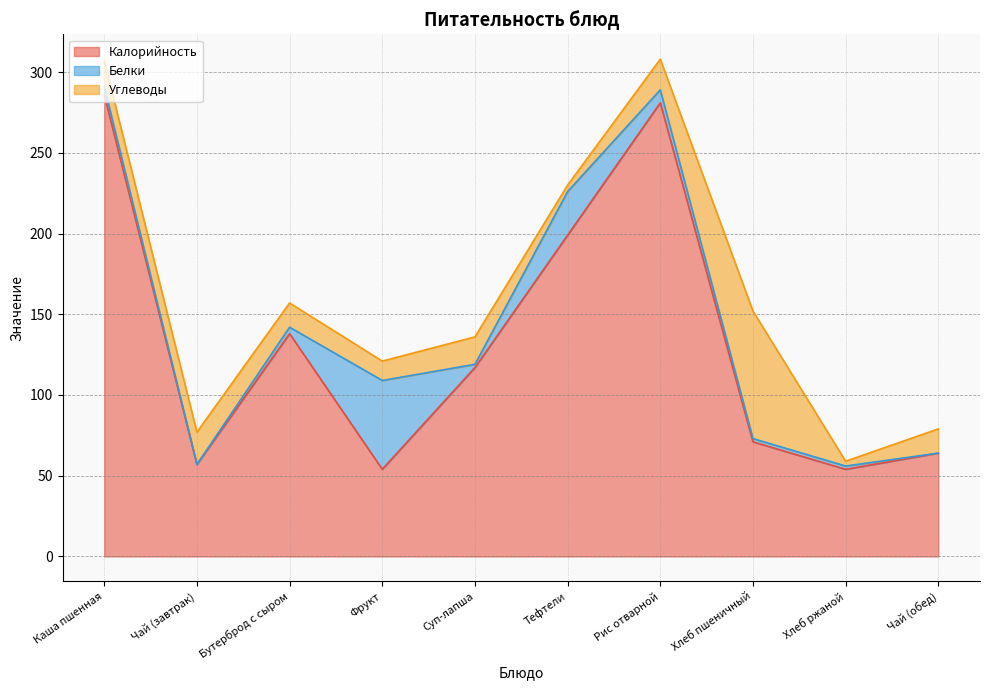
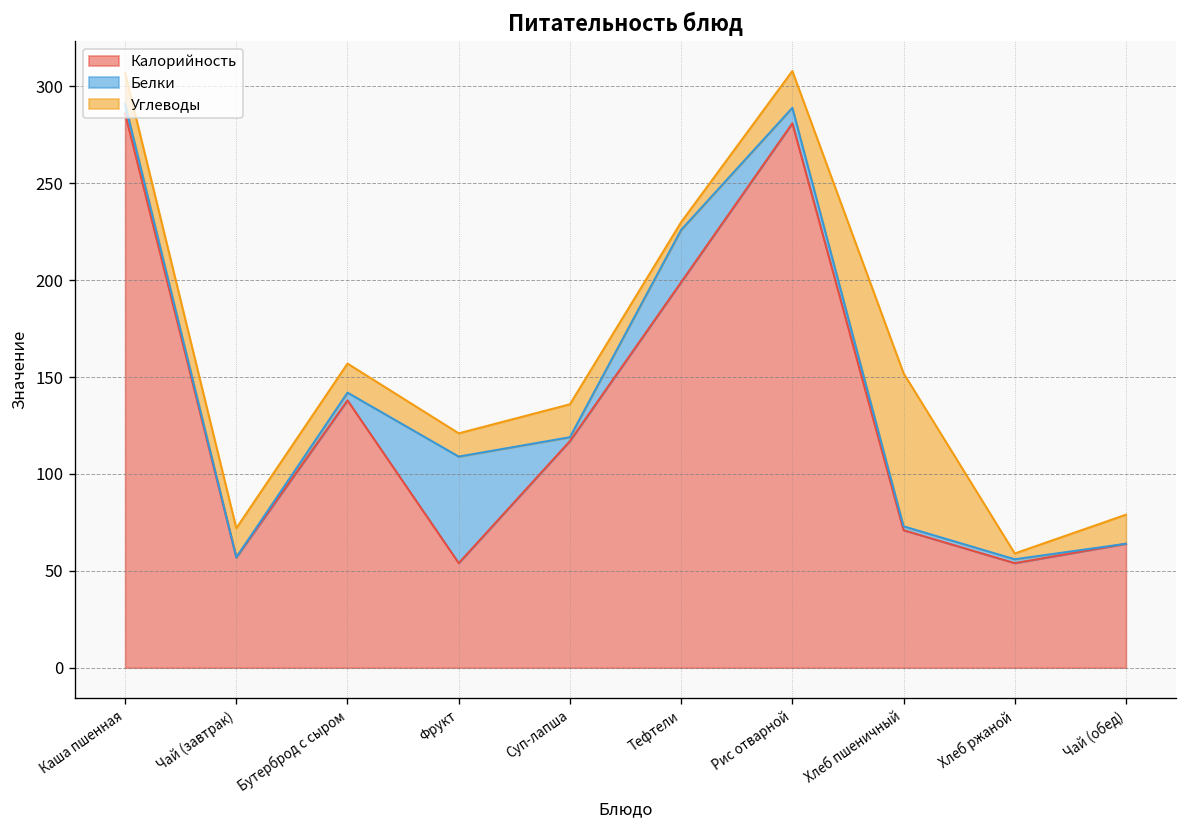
  {
    "Калорийность": {
      "Бутерброд с сыром": 138,
      "Фрукт": 54,
      "Суп-лапша": 117,
      "Тефтели": 199,
      "Рис отварной": 281,
      "Хлеб пшеничный": 71,
      "Хлеб ржаной": 54
    },
    "Белки": {
      "Бутерброд с сыром": 4,
      "Фрукт": 55,
      "Суп-лапша": 2,
      "Тефтели": 27,
      "Рис отварной": 8,
      "Хлеб пшеничный": 2,
      "Хлеб ржаной": 2
    },
    "Углеводы": {
-     "Чай (завтрак)": 20,
+     "Чай (завтрак)": 15,
      "Бутерброд с сыром": 15,
      "Фрукт": 12,
      "Суп-лапша": 17,
      "Тефтели": 4,
      "Рис отварной": 19,
      "Хлеб пшеничный": 79,
      "Хлеб ржаной": 3,
      "Чай (обед)": 15
    }
  }
